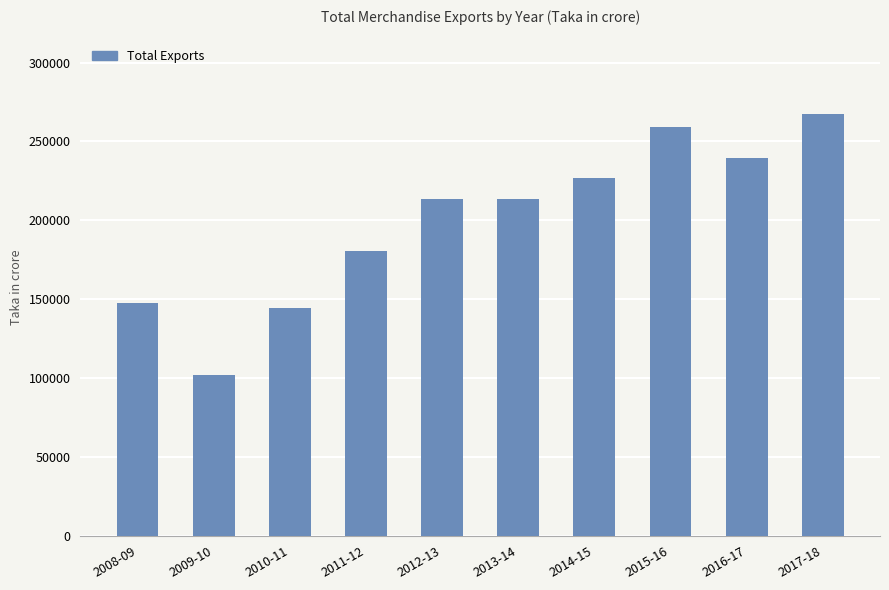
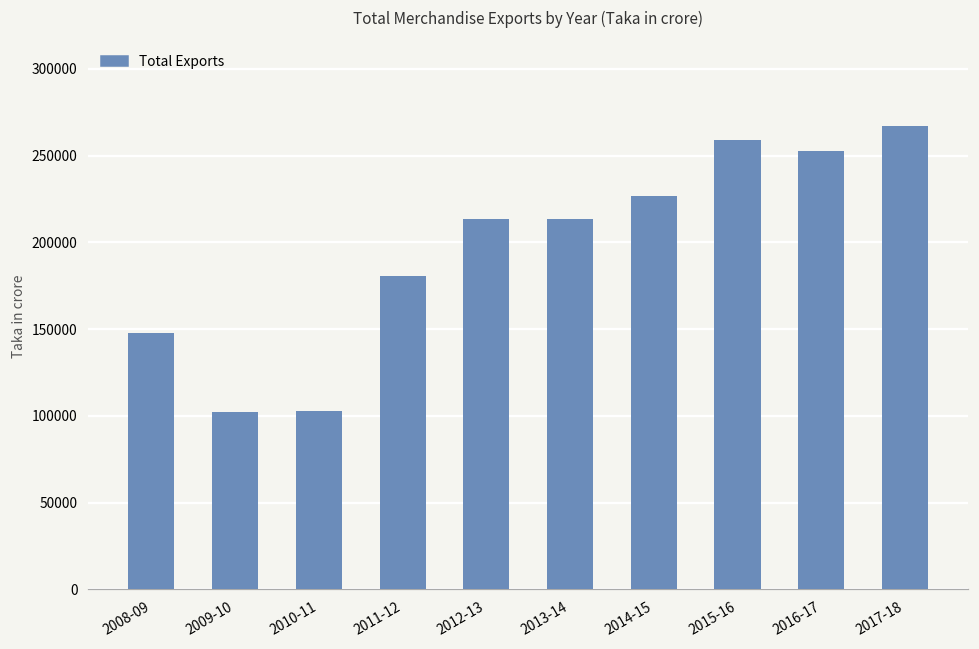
  {
    "2008-09": 148000,
    "2009-10": 102000,
-   "2010-11": 144000,
+   "2010-11": 103000,
    "2011-12": 180000,
    "2012-13": 214000,
    "2013-14": 213000,
    "2014-15": 226000,
    "2015-16": 259000,
-   "2016-17": 240000,
+   "2016-17": 253000,
    "2017-18": 267000
  }
